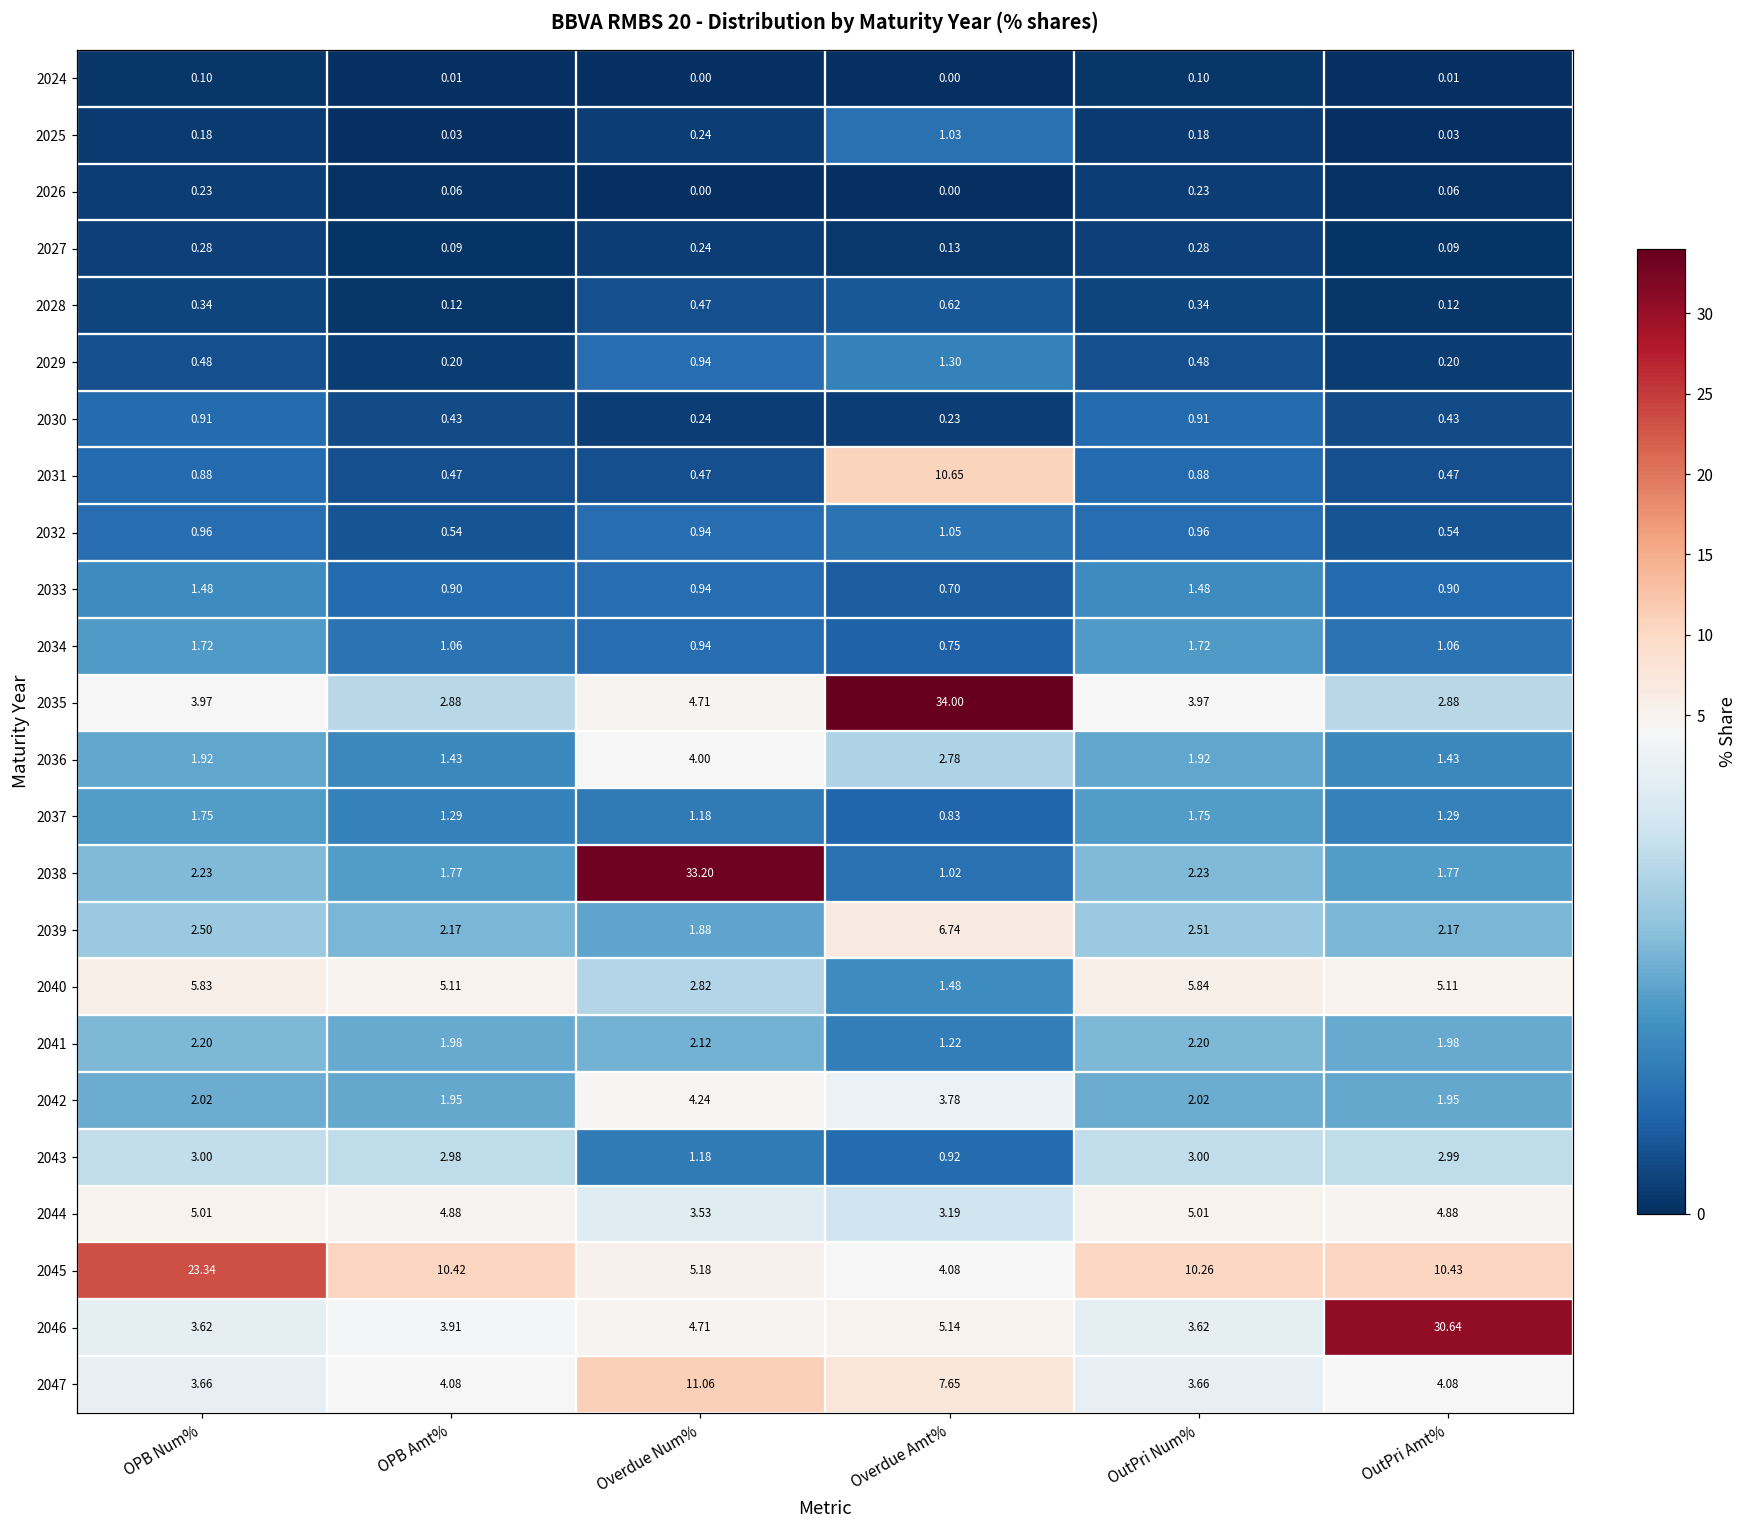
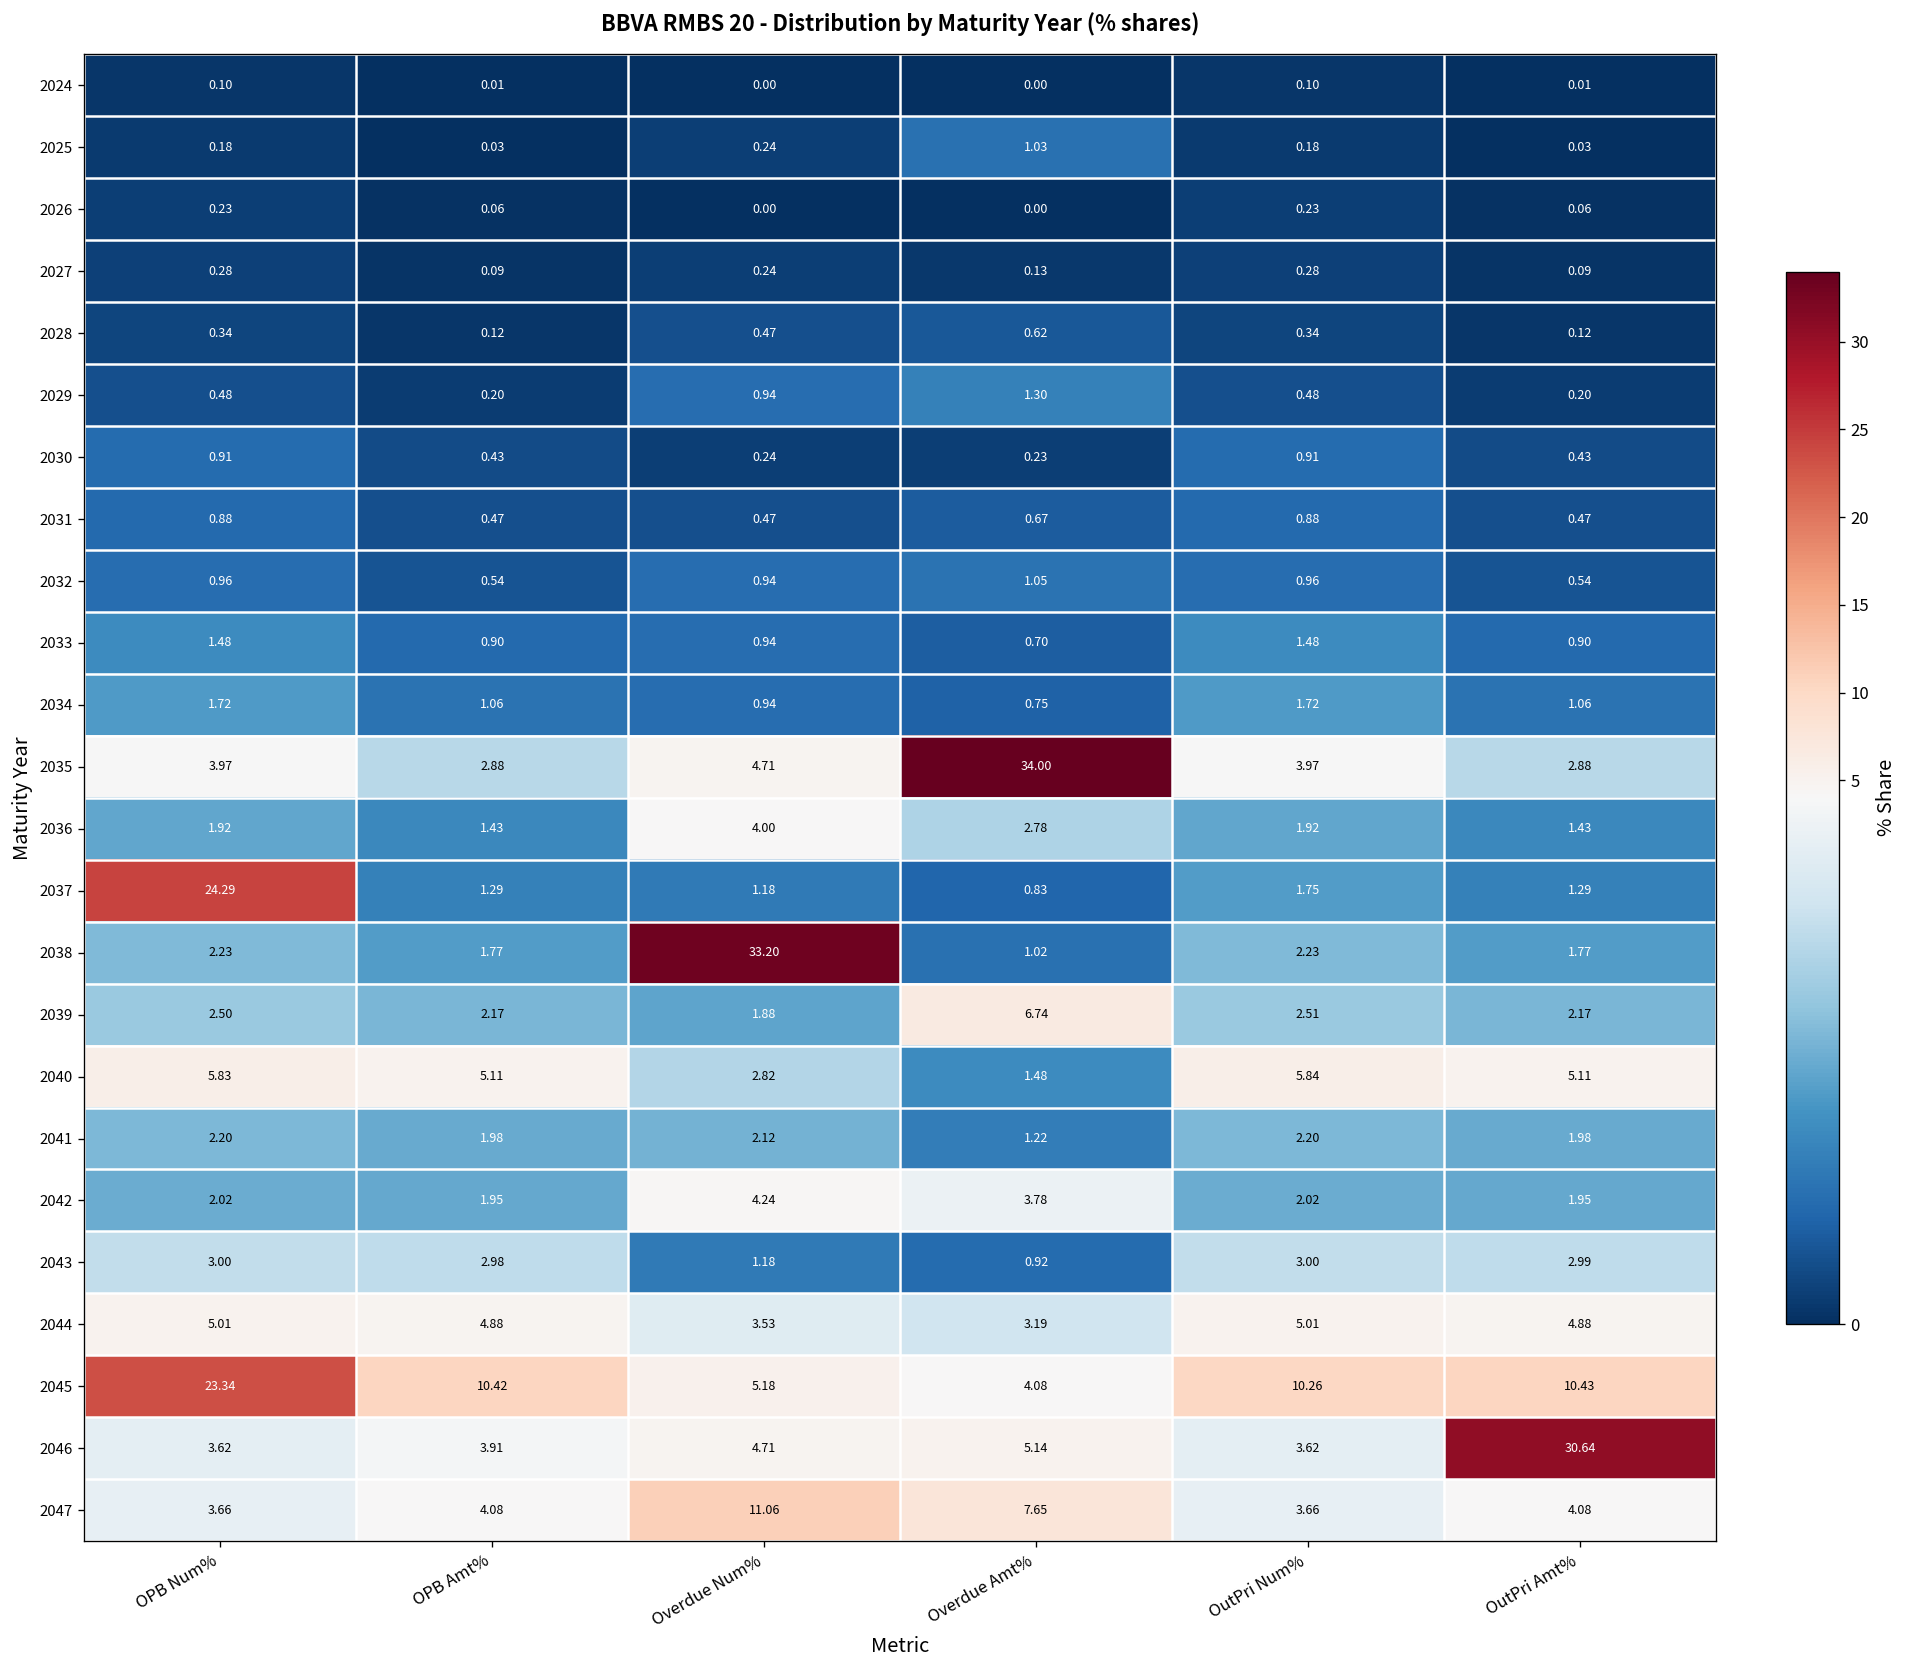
  {
    "2024": {
      "OPB Num%": 0.10,
      "OPB Amt%": 0.01,
      "Overdue Num%": 0.00,
      "Overdue Amt%": 0.00,
      "OutPri Num%": 0.10,
      "OutPri Amt%": 0.01
    },
    "2025": {
      "OPB Num%": 0.18,
      "OPB Amt%": 0.03,
      "Overdue Num%": 0.24,
      "Overdue Amt%": 1.03,
      "OutPri Num%": 0.18,
      "OutPri Amt%": 0.03
    },
    "2026": {
      "OPB Num%": 0.23,
      "OPB Amt%": 0.06,
      "Overdue Num%": 0.00,
      "Overdue Amt%": 0.00,
      "OutPri Num%": 0.23,
      "OutPri Amt%": 0.06
    },
    "2027": {
      "OPB Num%": 0.28,
      "OPB Amt%": 0.09,
      "Overdue Num%": 0.24,
      "Overdue Amt%": 0.13,
      "OutPri Num%": 0.28,
      "OutPri Amt%": 0.09
    },
    "2028": {
      "OPB Num%": 0.34,
      "OPB Amt%": 0.12,
      "Overdue Num%": 0.47,
      "Overdue Amt%": 0.62,
      "OutPri Num%": 0.34,
      "OutPri Amt%": 0.12
    },
    "2029": {
      "OPB Num%": 0.48,
      "OPB Amt%": 0.20,
      "Overdue Num%": 0.94,
      "Overdue Amt%": 1.30,
      "OutPri Num%": 0.48,
      "OutPri Amt%": 0.20
    },
    "2030": {
      "OPB Num%": 0.91,
      "OPB Amt%": 0.43,
      "Overdue Num%": 0.24,
      "Overdue Amt%": 0.23,
      "OutPri Num%": 0.91,
      "OutPri Amt%": 0.43
    },
    "2031": {
      "OPB Num%": 0.88,
      "OPB Amt%": 0.47,
      "Overdue Num%": 0.47,
-     "Overdue Amt%": 10.65,
+     "Overdue Amt%": 0.67,
      "OutPri Num%": 0.88,
      "OutPri Amt%": 0.47
    },
    "2032": {
      "OPB Num%": 0.96,
      "OPB Amt%": 0.54,
      "Overdue Num%": 0.94,
      "Overdue Amt%": 1.05,
      "OutPri Num%": 0.96,
      "OutPri Amt%": 0.54
    },
    "2033": {
      "OPB Num%": 1.48,
      "OPB Amt%": 0.90,
      "Overdue Num%": 0.94,
      "Overdue Amt%": 0.70,
      "OutPri Num%": 1.48,
      "OutPri Amt%": 0.90
    },
    "2034": {
      "OPB Num%": 1.72,
      "OPB Amt%": 1.06,
      "Overdue Num%": 0.94,
      "Overdue Amt%": 0.75,
      "OutPri Num%": 1.72,
      "OutPri Amt%": 1.06
    },
    "2035": {
      "OPB Num%": 3.97,
      "OPB Amt%": 2.88,
      "Overdue Num%": 4.71,
      "Overdue Amt%": 34.00,
      "OutPri Num%": 3.97,
      "OutPri Amt%": 2.88
    },
    "2036": {
      "OPB Num%": 1.92,
      "OPB Amt%": 1.43,
      "Overdue Num%": 4.00,
      "Overdue Amt%": 2.78,
      "OutPri Num%": 1.92,
      "OutPri Amt%": 1.43
    },
    "2037": {
-     "OPB Num%": 1.75,
+     "OPB Num%": 24.29,
      "OPB Amt%": 1.29,
      "Overdue Num%": 1.18,
      "Overdue Amt%": 0.83,
      "OutPri Num%": 1.75,
      "OutPri Amt%": 1.29
    },
    "2038": {
      "OPB Num%": 2.23,
      "OPB Amt%": 1.77,
      "Overdue Num%": 33.20,
      "Overdue Amt%": 1.02,
      "OutPri Num%": 2.23,
      "OutPri Amt%": 1.77
    },
    "2039": {
      "OPB Num%": 2.50,
      "OPB Amt%": 2.17,
      "Overdue Num%": 1.88,
      "Overdue Amt%": 6.74,
      "OutPri Num%": 2.51,
      "OutPri Amt%": 2.17
    },
    "2040": {
      "OPB Num%": 5.83,
      "OPB Amt%": 5.11,
      "Overdue Num%": 2.82,
      "Overdue Amt%": 1.48,
      "OutPri Num%": 5.84,
      "OutPri Amt%": 5.11
    },
    "2041": {
      "OPB Num%": 2.20,
      "OPB Amt%": 1.98,
      "Overdue Num%": 2.12,
      "Overdue Amt%": 1.22,
      "OutPri Num%": 2.20,
      "OutPri Amt%": 1.98
    },
    "2042": {
      "OPB Num%": 2.02,
      "OPB Amt%": 1.95,
      "Overdue Num%": 4.24,
      "Overdue Amt%": 3.78,
      "OutPri Num%": 2.02,
      "OutPri Amt%": 1.95
    },
    "2043": {
      "OPB Num%": 3.00,
      "OPB Amt%": 2.98,
      "Overdue Num%": 1.18,
      "Overdue Amt%": 0.92,
      "OutPri Num%": 3.00,
      "OutPri Amt%": 2.99
    },
    "2044": {
      "OPB Num%": 5.01,
      "OPB Amt%": 4.88,
      "Overdue Num%": 3.53,
      "Overdue Amt%": 3.19,
      "OutPri Num%": 5.01,
      "OutPri Amt%": 4.88
    },
    "2045": {
      "OPB Num%": 23.34,
      "OPB Amt%": 10.42,
      "Overdue Num%": 5.18,
      "Overdue Amt%": 4.08,
      "OutPri Num%": 10.26,
      "OutPri Amt%": 10.43
    },
    "2046": {
      "OPB Num%": 3.62,
      "OPB Amt%": 3.91,
      "Overdue Num%": 4.71,
      "Overdue Amt%": 5.14,
      "OutPri Num%": 3.62,
      "OutPri Amt%": 30.64
    },
    "2047": {
      "OPB Num%": 3.66,
      "OPB Amt%": 4.08,
      "Overdue Num%": 11.06,
      "Overdue Amt%": 7.65,
      "OutPri Num%": 3.66,
      "OutPri Amt%": 4.08
    }
  }
